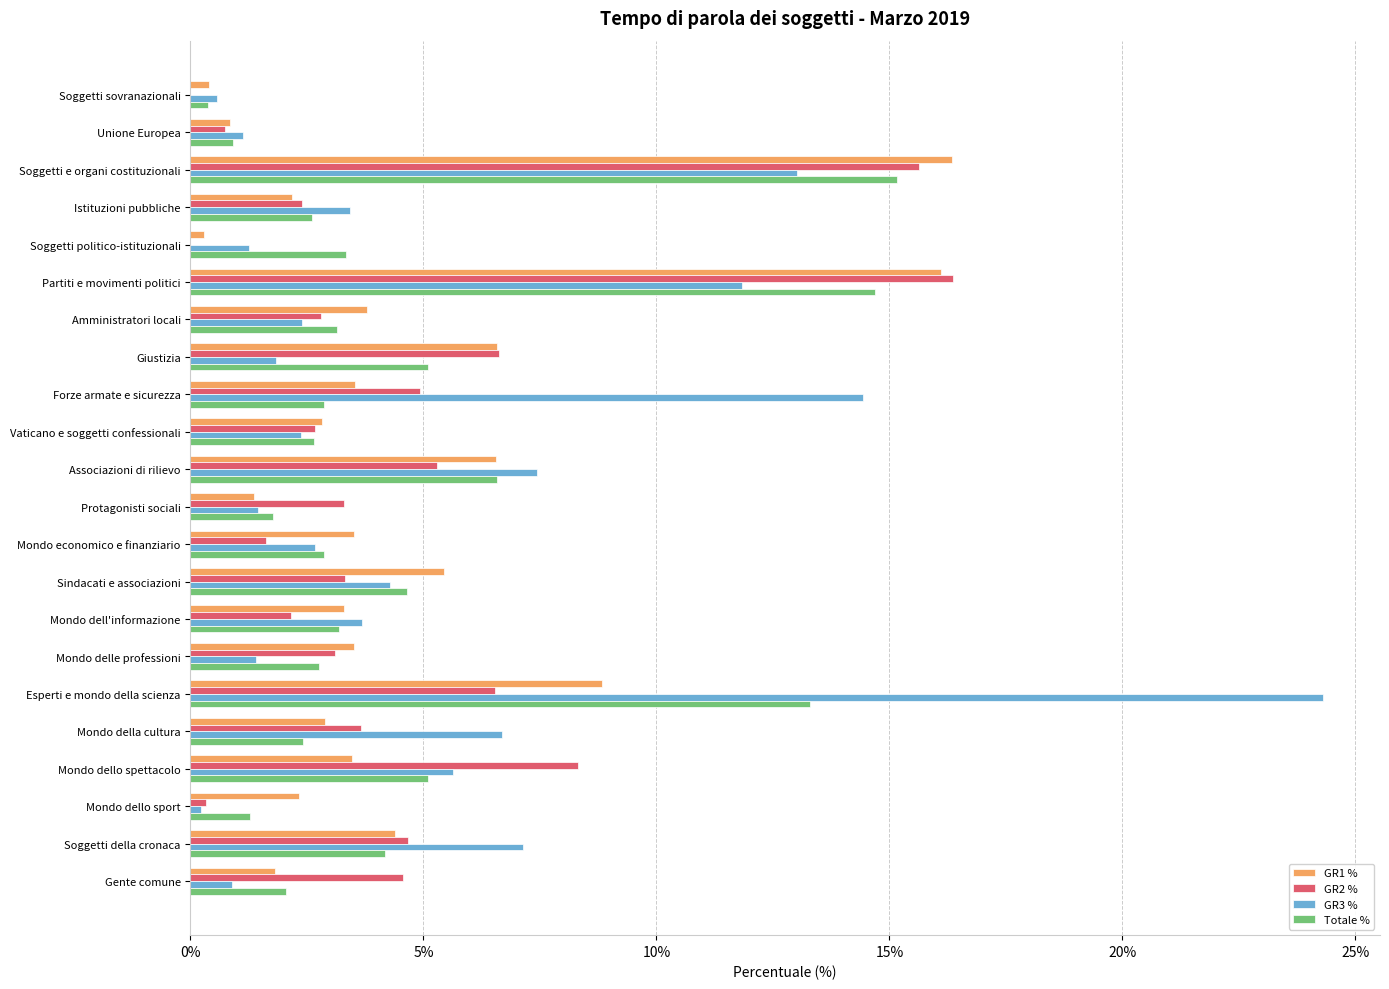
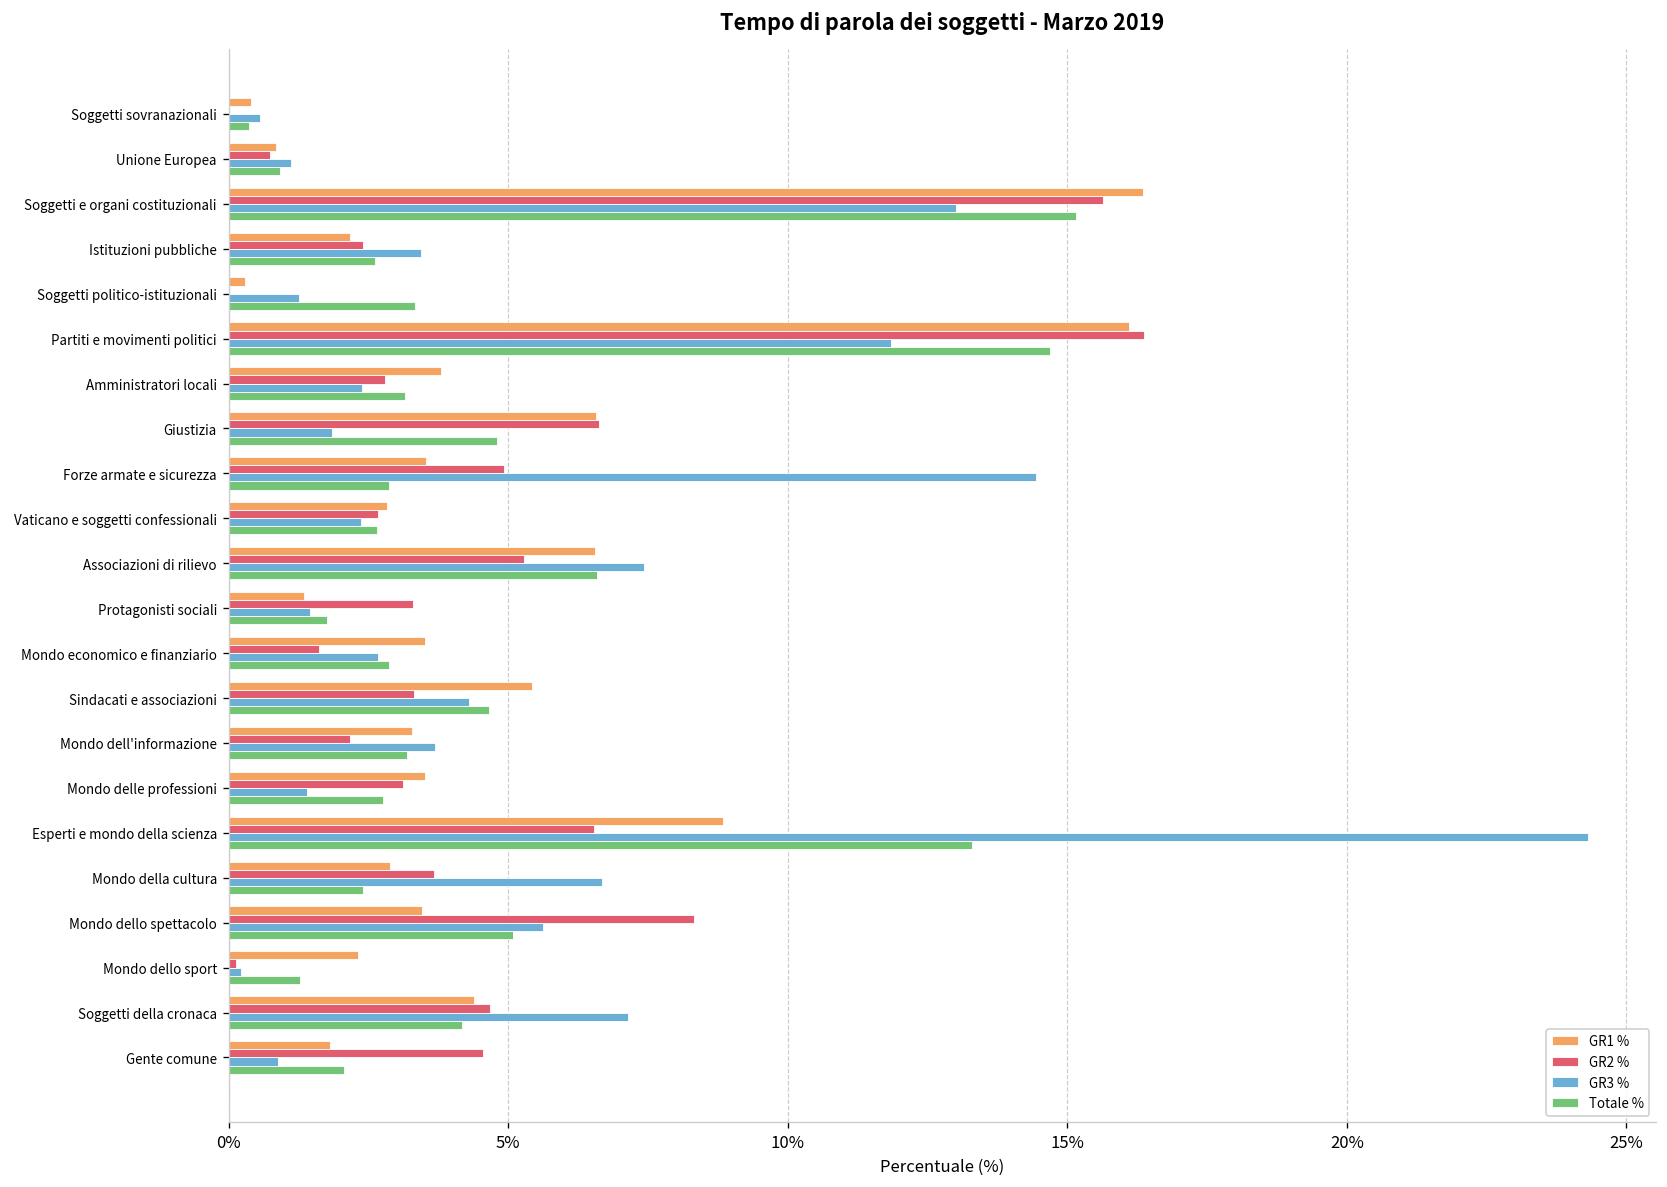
  {
    "GR1 %": {
      "Soggetti sovranazionali": "0.4%",
      "Unione Europea": "0.8%",
      "Soggetti e organi costituzionali": "16.4%",
      "Istituzioni pubbliche": "2.2%",
      "Soggetti politico-istituzionali": "0.3%",
      "Partiti e movimenti politici": "16.1%",
      "Amministratori locali": "3.8%",
      "Giustizia": "6.6%",
      "Forze armate e sicurezza": "3.5%",
      "Vaticano e soggetti confessionali": "2.8%",
      "Associazioni di rilievo": "6.6%",
      "Protagonisti sociali": "1.4%",
      "Mondo economico e finanziario": "3.5%",
      "Sindacati e associazioni": "5.4%",
      "Mondo dell'informazione": "3.3%",
      "Mondo delle professioni": "3.5%",
      "Esperti e mondo della scienza": "8.8%",
      "Mondo della cultura": "2.9%",
      "Mondo dello spettacolo": "3.5%",
      "Mondo dello sport": "2.3%",
      "Soggetti della cronaca": "4.4%",
      "Gente comune": "1.8%"
    },
    "GR2 %": {
      "Soggetti sovranazionali": "0.0%",
      "Unione Europea": "0.7%",
      "Soggetti e organi costituzionali": "15.6%",
      "Istituzioni pubbliche": "2.4%",
      "Soggetti politico-istituzionali": "0.0%",
      "Partiti e movimenti politici": "16.4%",
      "Amministratori locali": "2.8%",
      "Giustizia": "6.6%",
      "Forze armate e sicurezza": "4.9%",
      "Vaticano e soggetti confessionali": "2.7%",
      "Associazioni di rilievo": "5.3%",
      "Protagonisti sociali": "3.3%",
      "Mondo economico e finanziario": "1.6%",
      "Sindacati e associazioni": "3.3%",
      "Mondo dell'informazione": "2.2%",
      "Mondo delle professioni": "3.1%",
      "Esperti e mondo della scienza": "6.5%",
      "Mondo della cultura": "3.7%",
      "Mondo dello spettacolo": "8.3%",
-     "Mondo dello sport": "0.3%",
+     "Mondo dello sport": "0.1%",
      "Soggetti della cronaca": "4.7%",
      "Gente comune": "4.6%"
    },
    "GR3 %": {
      "Soggetti sovranazionali": "0.6%",
      "Unione Europea": "1.1%",
      "Soggetti e organi costituzionali": "13.0%",
      "Istituzioni pubbliche": "3.4%",
      "Soggetti politico-istituzionali": "1.3%",
      "Partiti e movimenti politici": "11.8%",
      "Amministratori locali": "2.4%",
      "Giustizia": "1.8%",
      "Forze armate e sicurezza": "14.4%",
      "Vaticano e soggetti confessionali": "2.4%",
      "Associazioni di rilievo": "7.4%",
      "Protagonisti sociali": "1.5%",
      "Mondo economico e finanziario": "2.7%",
      "Sindacati e associazioni": "4.3%",
      "Mondo dell'informazione": "3.7%",
      "Mondo delle professioni": "1.4%",
      "Esperti e mondo della scienza": "24.3%",
      "Mondo della cultura": "6.7%",
      "Mondo dello spettacolo": "5.6%",
      "Mondo dello sport": "0.2%",
      "Soggetti della cronaca": "7.1%",
      "Gente comune": "0.9%"
    },
    "Totale %": {
      "Soggetti sovranazionali": "0.4%",
      "Unione Europea": "0.9%",
      "Soggetti e organi costituzionali": "15.2%",
      "Istituzioni pubbliche": "2.6%",
      "Soggetti politico-istituzionali": "3.3%",
      "Partiti e movimenti politici": "14.7%",
      "Amministratori locali": "3.2%",
-     "Giustizia": "5.1%",
+     "Giustizia": "4.8%",
      "Forze armate e sicurezza": "2.9%",
      "Vaticano e soggetti confessionali": "2.6%",
      "Associazioni di rilievo": "6.6%",
      "Protagonisti sociali": "1.8%",
      "Mondo economico e finanziario": "2.9%",
      "Sindacati e associazioni": "4.7%",
      "Mondo dell'informazione": "3.2%",
      "Mondo delle professioni": "2.8%",
      "Esperti e mondo della scienza": "13.3%",
      "Mondo della cultura": "2.4%",
      "Mondo dello spettacolo": "5.1%",
      "Mondo dello sport": "1.3%",
      "Soggetti della cronaca": "4.2%",
      "Gente comune": "2.1%"
    }
  }
